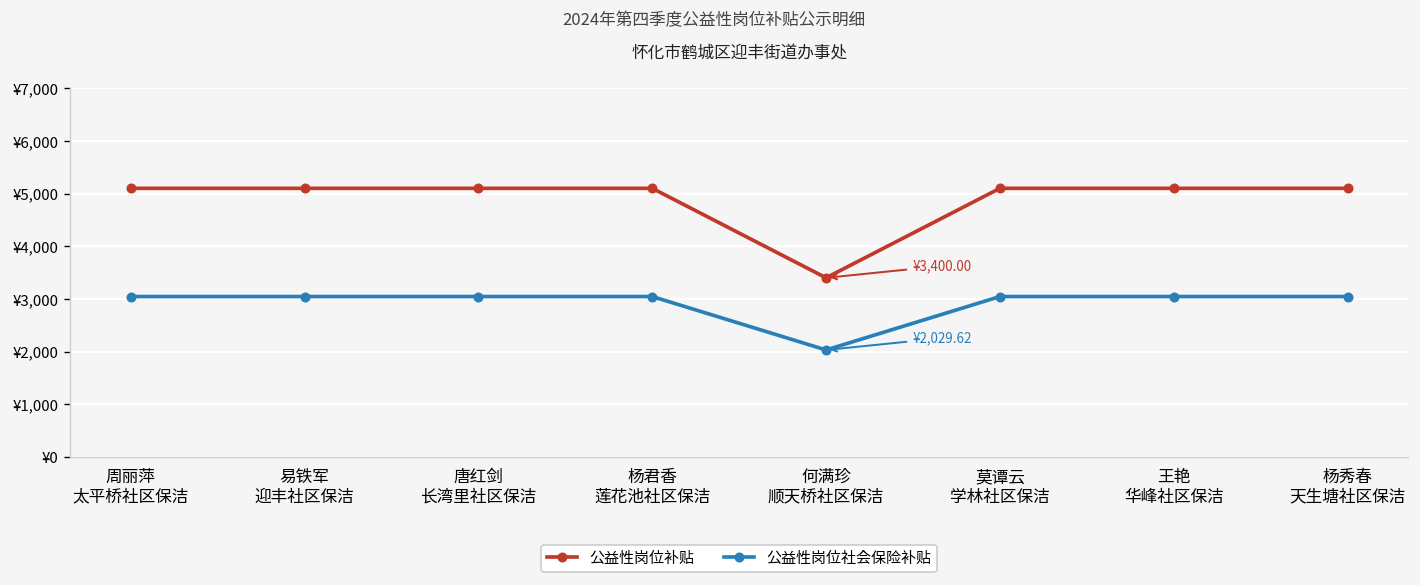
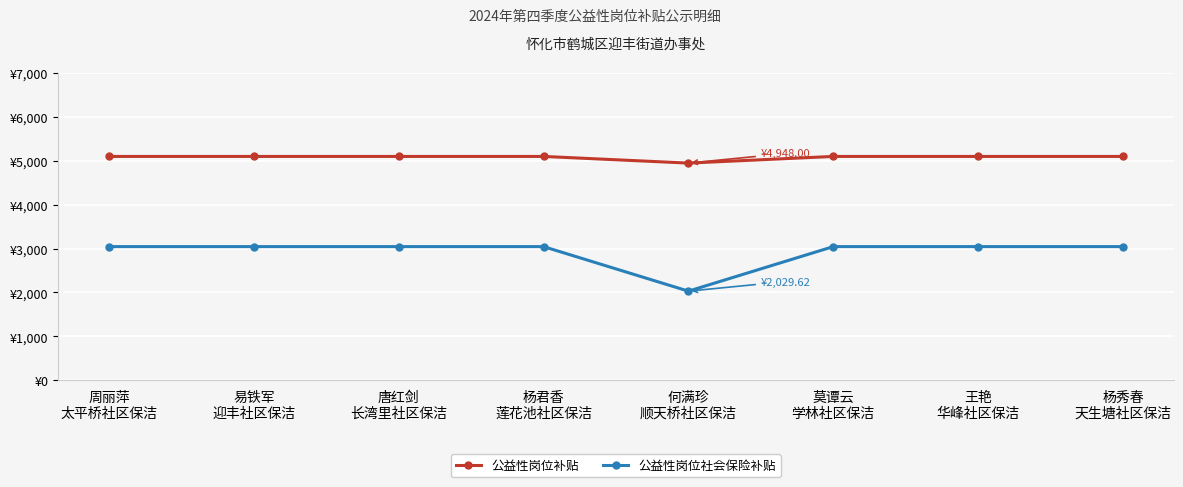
  {
    "公益性岗位补贴": {
-     "何满珍 顺天桥社区保洁": "¥3,400.00"
+     "何满珍 顺天桥社区保洁": "¥4,948.00"
    },
    "公益性岗位社会保险补贴": {
      "何满珍 顺天桥社区保洁": "¥2,029.62"
    }
  }
